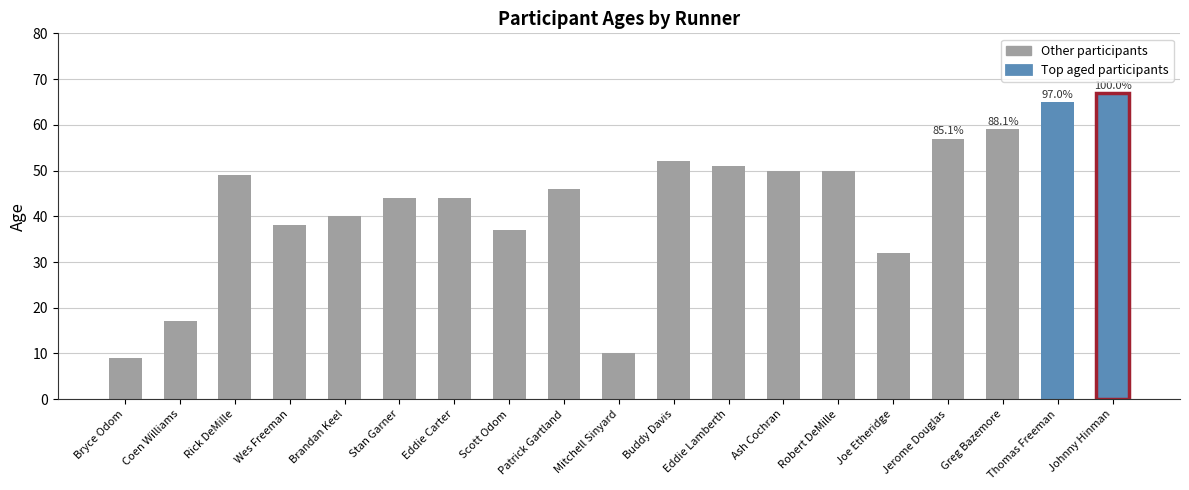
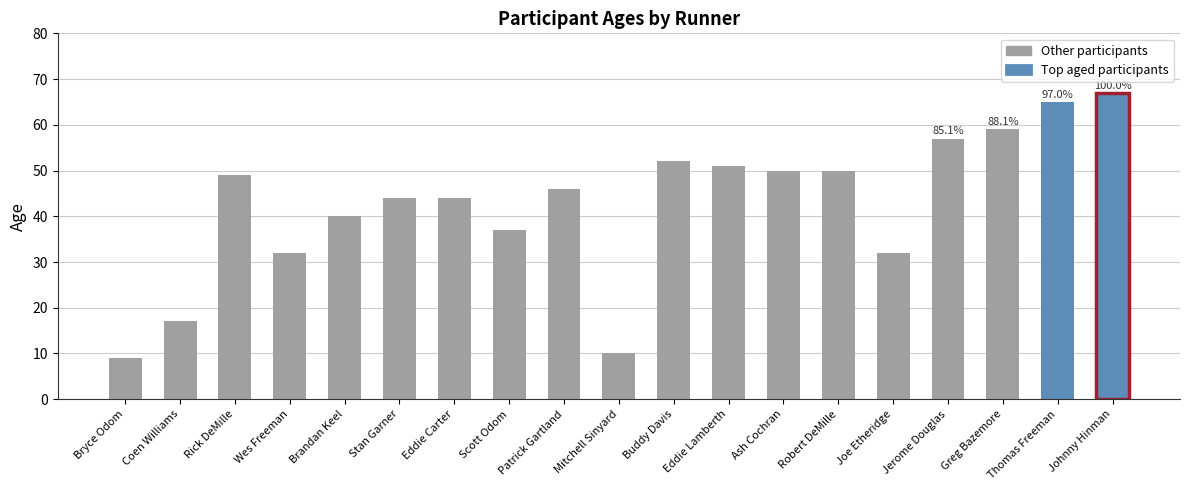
  {
    "Bryce Odom": 9,
    "Coen Williams": 17,
    "Rick DeMille": 49,
-   "Wes Freeman": 38,
+   "Wes Freeman": 32,
    "Brandan Keel": 40,
    "Stan Garner": 44,
    "Eddie Carter": 44,
    "Scott Odom": 37,
    "Patrick Gartland": 46,
    "Mitchell Sinyard": 10,
    "Buddy Davis": 52,
    "Eddie Lamberth": 51,
    "Ash Cochran": 50,
    "Robert DeMille": 50,
    "Joe Etheridge": 32
  }
